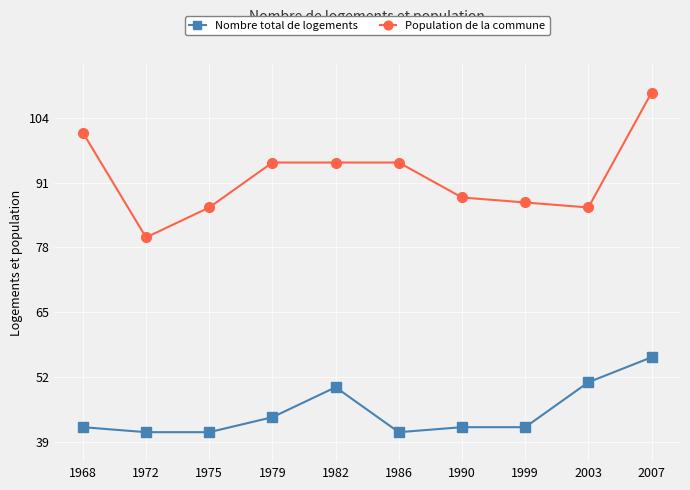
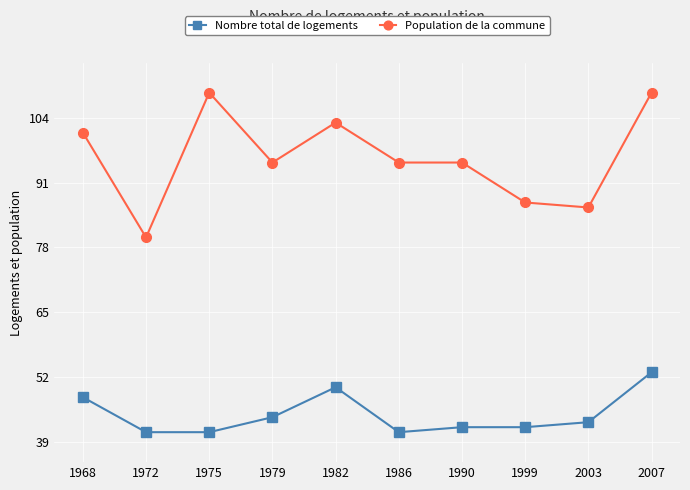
  {
    "Nombre total de logements": {
-     "1968": 42,
+     "1968": 48,
      "1972": 41,
      "1975": 41,
      "1979": 44,
      "1982": 50,
      "1986": 41,
      "1990": 42,
      "1999": 42,
-     "2003": 51,
-     "2007": 56
+     "2003": 43,
+     "2007": 53
    },
    "Population de la commune": {
      "1968": 101,
      "1972": 80,
-     "1975": 86,
+     "1975": 109,
      "1979": 95,
-     "1982": 95,
+     "1982": 103,
      "1986": 95,
-     "1990": 88,
+     "1990": 95,
      "1999": 87,
      "2003": 86,
      "2007": 109
    }
  }
